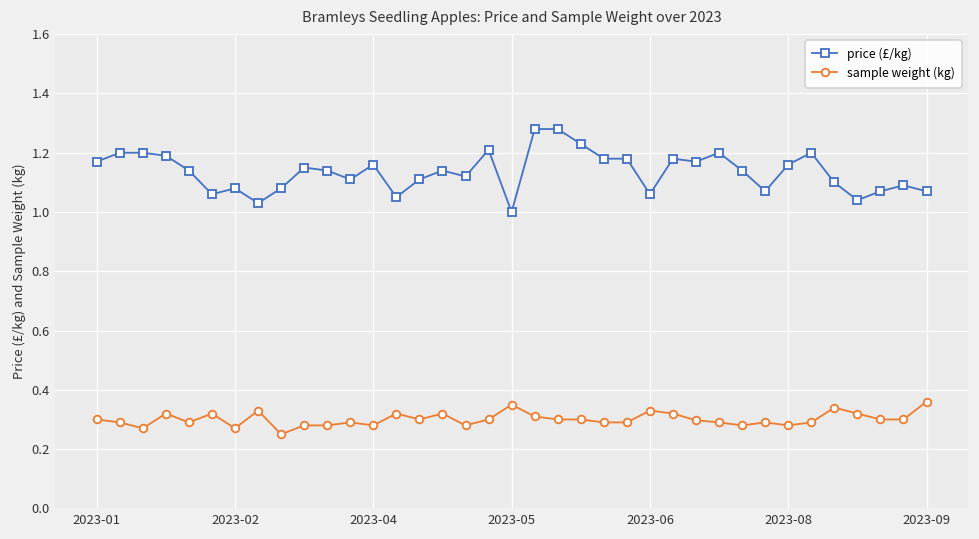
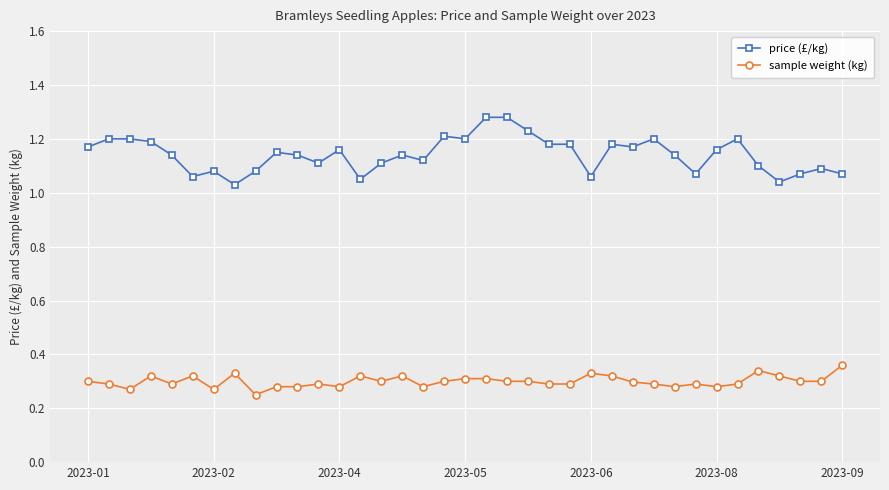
  {
    "price (£/kg)": {
      "2023-01": 1.17,
      "2023-02": 1.08,
      "2023-04": 1.16,
-     "2023-05": 1.0,
+     "2023-05": 1.2,
      "2023-06": 1.06,
      "2023-08": 1.16,
      "2023-09": 1.07
    },
    "sample weight (kg)": {
      "2023-01": 0.30,
      "2023-02": 0.27,
      "2023-04": 0.28,
-     "2023-05": 0.35,
+     "2023-05": 0.31,
      "2023-06": 0.33,
      "2023-08": 0.28,
      "2023-09": 0.36
    }
  }
